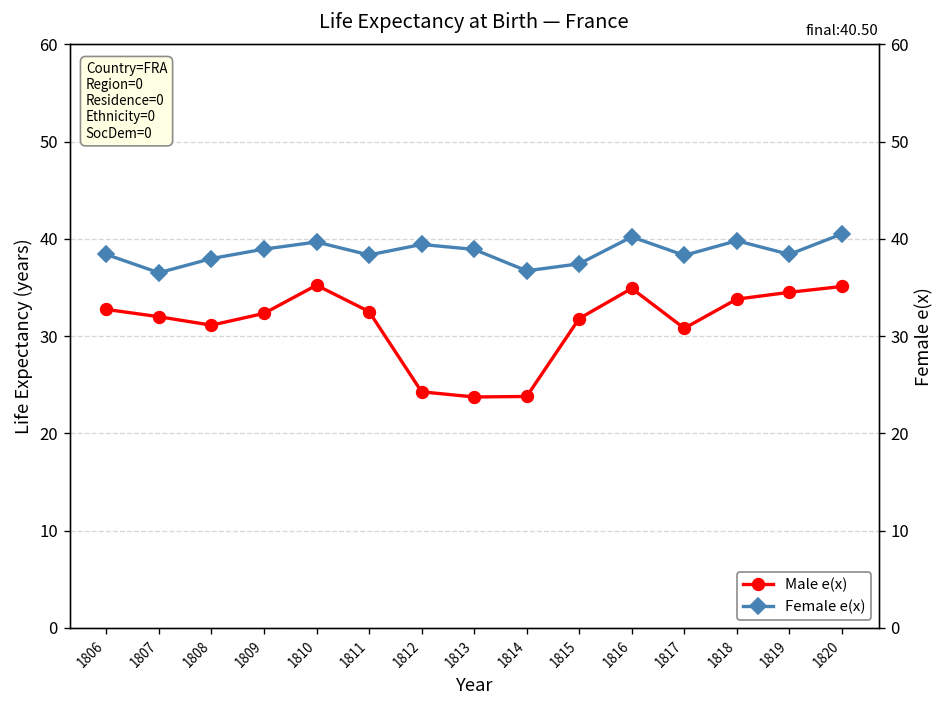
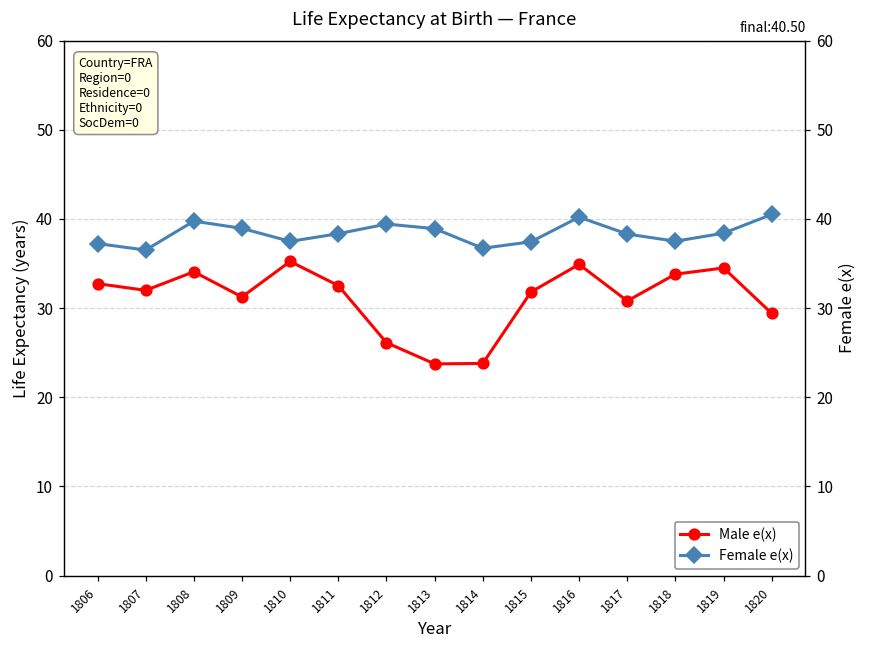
  {
    "Male e(x)": {
      "1806": 33,
      "1807": 32,
-     "1808": 31,
-     "1809": 32,
+     "1808": 34,
+     "1809": 31,
      "1810": 35,
      "1811": 33,
-     "1812": 24,
+     "1812": 26,
      "1813": 24,
      "1814": 24,
      "1815": 32,
      "1816": 35,
      "1817": 31,
      "1818": 34,
      "1819": 35,
-     "1820": 35
+     "1820": 29
    },
    "Female e(x)": {
-     "1806": 38,
+     "1806": 37,
      "1807": 37,
-     "1808": 38,
+     "1808": 40,
      "1809": 39,
-     "1810": 40,
+     "1810": 37,
      "1811": 38,
      "1812": 39,
      "1813": 39,
      "1814": 37,
      "1815": 37,
      "1816": 40,
      "1817": 38,
-     "1818": 40,
+     "1818": 38,
      "1819": 38,
      "1820": 41
    }
  }
